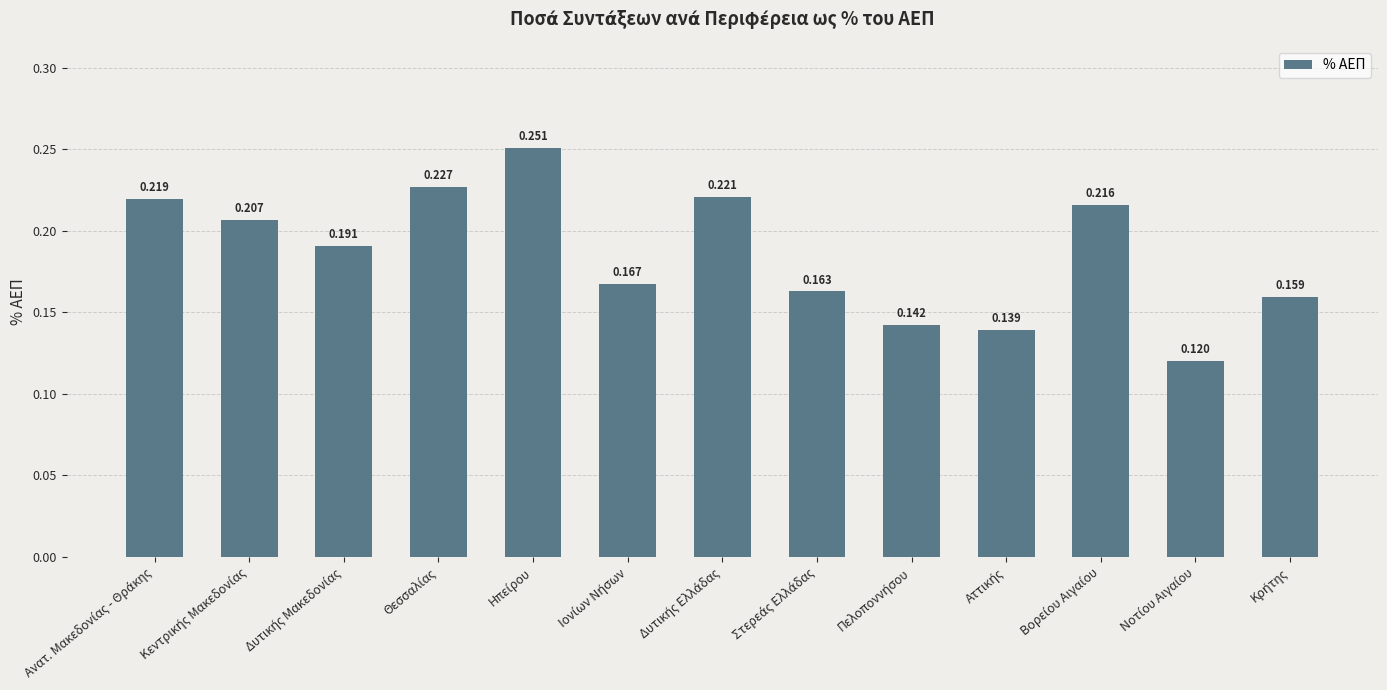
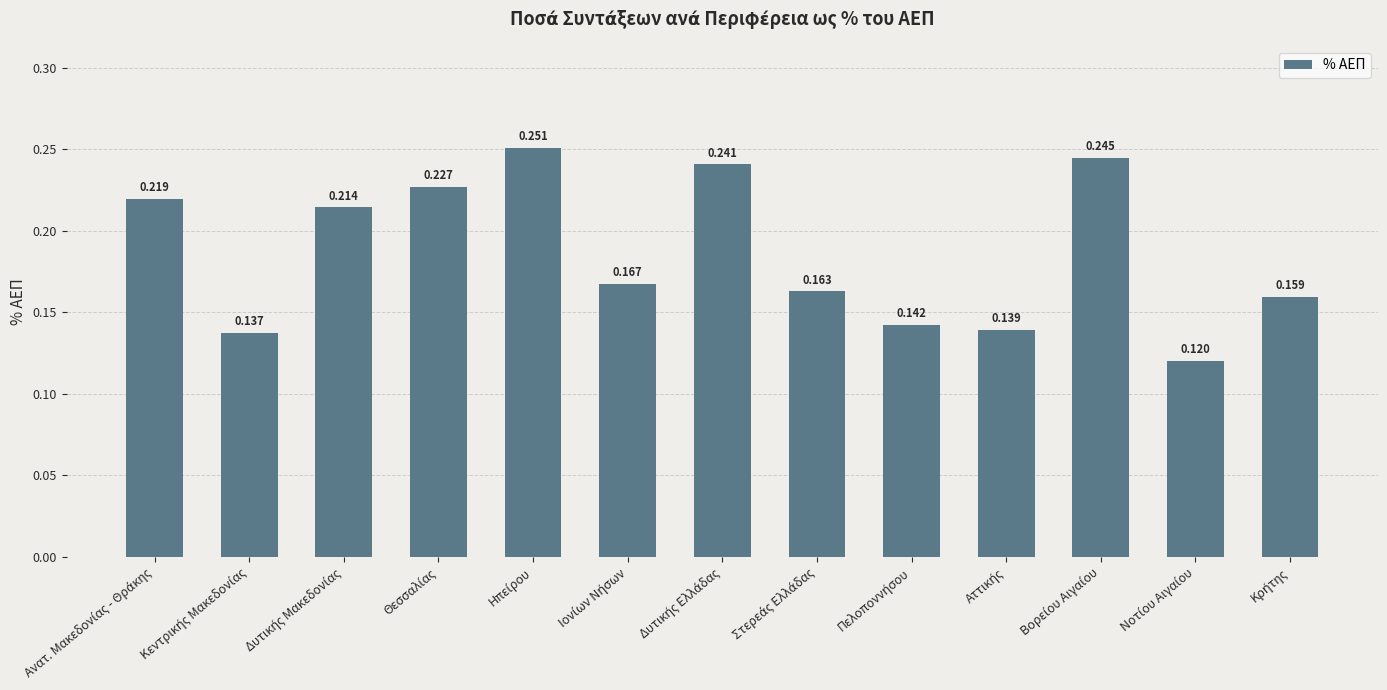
  {
    "Ανατ. Μακεδονίας - Θράκης": 0.219,
-   "Κεντρικής Μακεδονίας": 0.207,
-   "Δυτικής Μακεδονίας": 0.191,
+   "Κεντρικής Μακεδονίας": 0.137,
+   "Δυτικής Μακεδονίας": 0.214,
    "Θεσσαλίας": 0.227,
    "Ηπείρου": 0.251,
    "Ιονίων Νήσων": 0.167,
-   "Δυτικής Ελλάδας": 0.221,
+   "Δυτικής Ελλάδας": 0.241,
    "Στερεάς Ελλάδας": 0.163,
    "Πελοποννήσου": 0.142,
    "Αττικής": 0.139,
-   "Βορείου Αιγαίου": 0.216,
+   "Βορείου Αιγαίου": 0.245,
    "Νοτίου Αιγαίου": 0.120,
    "Κρήτης": 0.159
  }
